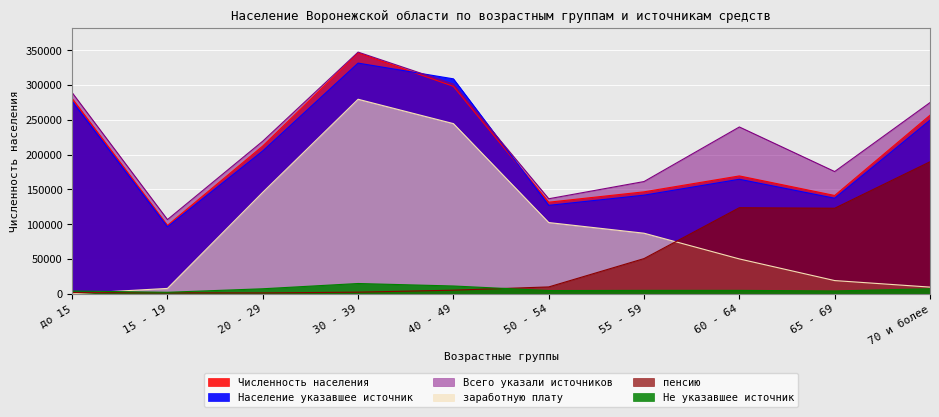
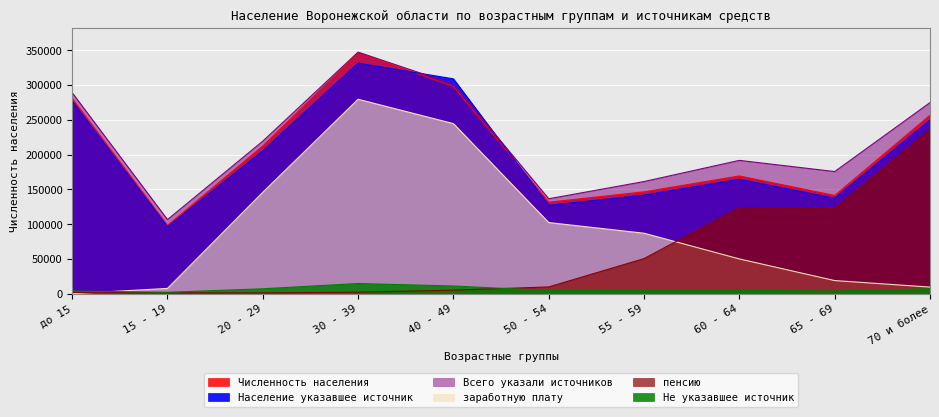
  {
    "Численность населения": {
      "до 15": 280000,
      "20 - 29": 210000,
      "50 - 54": 130000,
      "55 - 59": 150000,
      "60 - 64": 170000,
      "65 - 69": 140000,
      "70 и более": 260000
    },
    "Население указавшее источник": {
      "до 15": 280000,
      "20 - 29": 210000,
      "30 - 39": 330000,
      "40 - 49": 310000,
      "50 - 54": 130000,
      "55 - 59": 140000,
      "60 - 64": 160000,
      "65 - 69": 140000,
      "70 и более": 250000
    },
    "Всего указали источников": {
      "до 15": 290000,
      "15 - 19": 110000,
      "20 - 29": 220000,
      "50 - 54": 140000,
      "55 - 59": 160000,
-     "60 - 64": 240000,
+     "60 - 64": 190000,
      "65 - 69": 180000,
      "70 и более": 270000
    },
    "заработную плату": {
      "15 - 19": 10000,
      "20 - 29": 150000,
      "30 - 39": 280000,
      "40 - 49": 240000,
      "50 - 54": 100000,
      "55 - 59": 90000,
      "60 - 64": 50000,
      "65 - 69": 20000
    },
    "пенсию": {
      "20 - 29": 0,
      "30 - 39": 0,
      "40 - 49": 10000,
      "50 - 54": 10000,
      "55 - 59": 50000,
      "60 - 64": 120000,
      "65 - 69": 120000,
-     "70 и более": 190000
+     "70 и более": 240000
    },
    "Не указавшее источник": {
      "20 - 29": 10000,
      "30 - 39": 10000,
      "40 - 49": 10000,
      "50 - 54": 0,
      "55 - 59": 0,
      "60 - 64": 0,
      "65 - 69": 0
    }
  }
